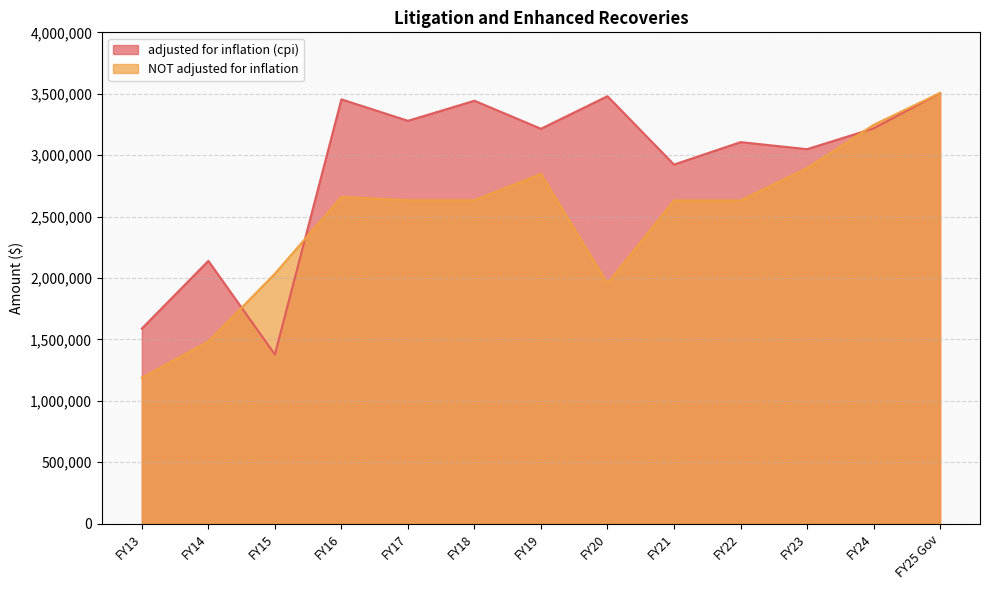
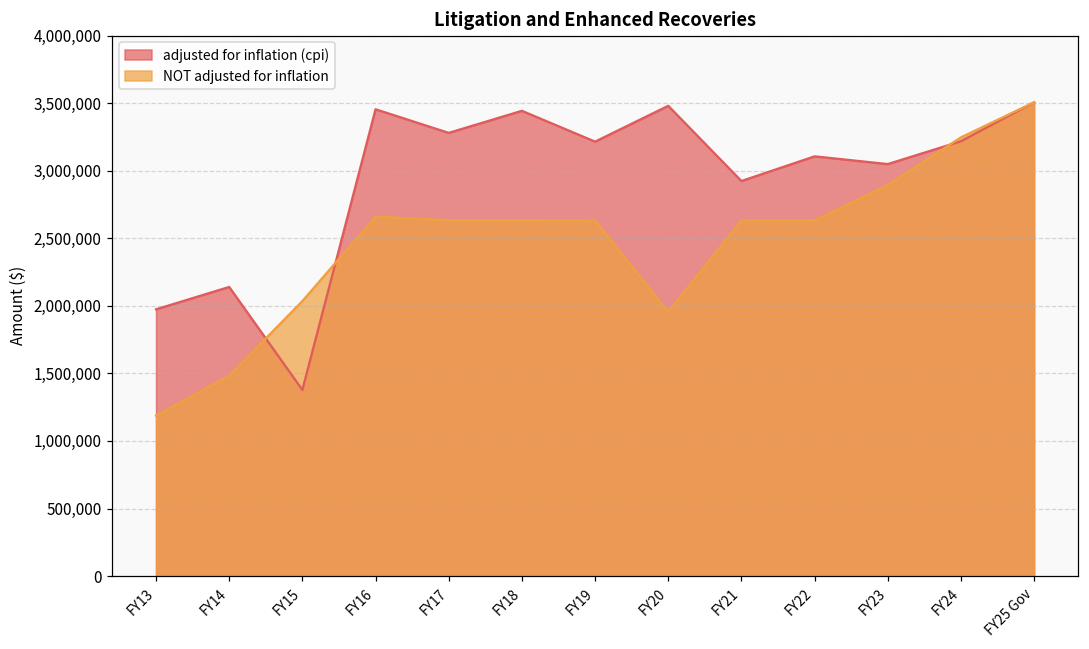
  {
    "adjusted for inflation (cpi)": {
-     "FY13": "1,590,000",
+     "FY13": "1,970,000",
      "FY14": "2,140,000",
      "FY15": "1,380,000",
      "FY16": "3,450,000",
      "FY17": "3,280,000",
      "FY18": "3,440,000",
      "FY19": "3,220,000",
      "FY20": "3,480,000",
      "FY21": "2,920,000",
      "FY22": "3,110,000",
      "FY23": "3,050,000",
      "FY24": "3,220,000"
    },
    "NOT adjusted for inflation": {
      "FY13": "1,190,000",
      "FY14": "1,480,000",
      "FY15": "2,040,000",
      "FY16": "2,660,000",
      "FY17": "2,630,000",
      "FY18": "2,630,000",
-     "FY19": "2,850,000",
+     "FY19": "2,630,000",
      "FY20": "1,960,000",
      "FY21": "2,630,000",
      "FY22": "2,630,000",
      "FY23": "2,890,000",
      "FY24": "3,250,000"
    }
  }
